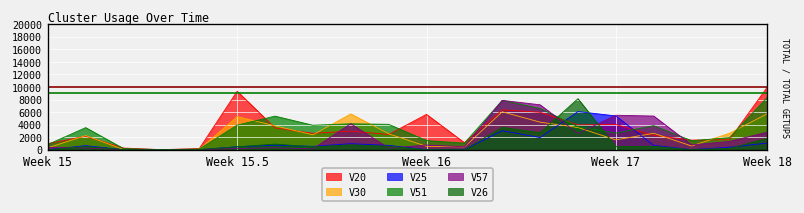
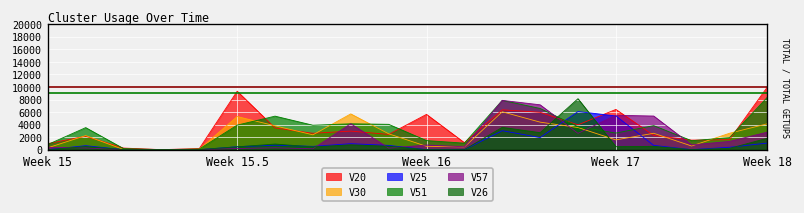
  {
    "V20": {
      "Week 15.5": 9000,
      "Week 16": 6000,
-     "Week 17": 4000,
+     "Week 17": 6000,
      "Week 18": 10000
    },
    "V30": {
      "Week 15.5": 5000,
      "Week 17": 2000,
-     "Week 18": 6000
+     "Week 18": 4000
    },
    "V25": {
      "Week 18": 1000
    },
    "V57": {
      "Week 18": 3000
    }
  }
